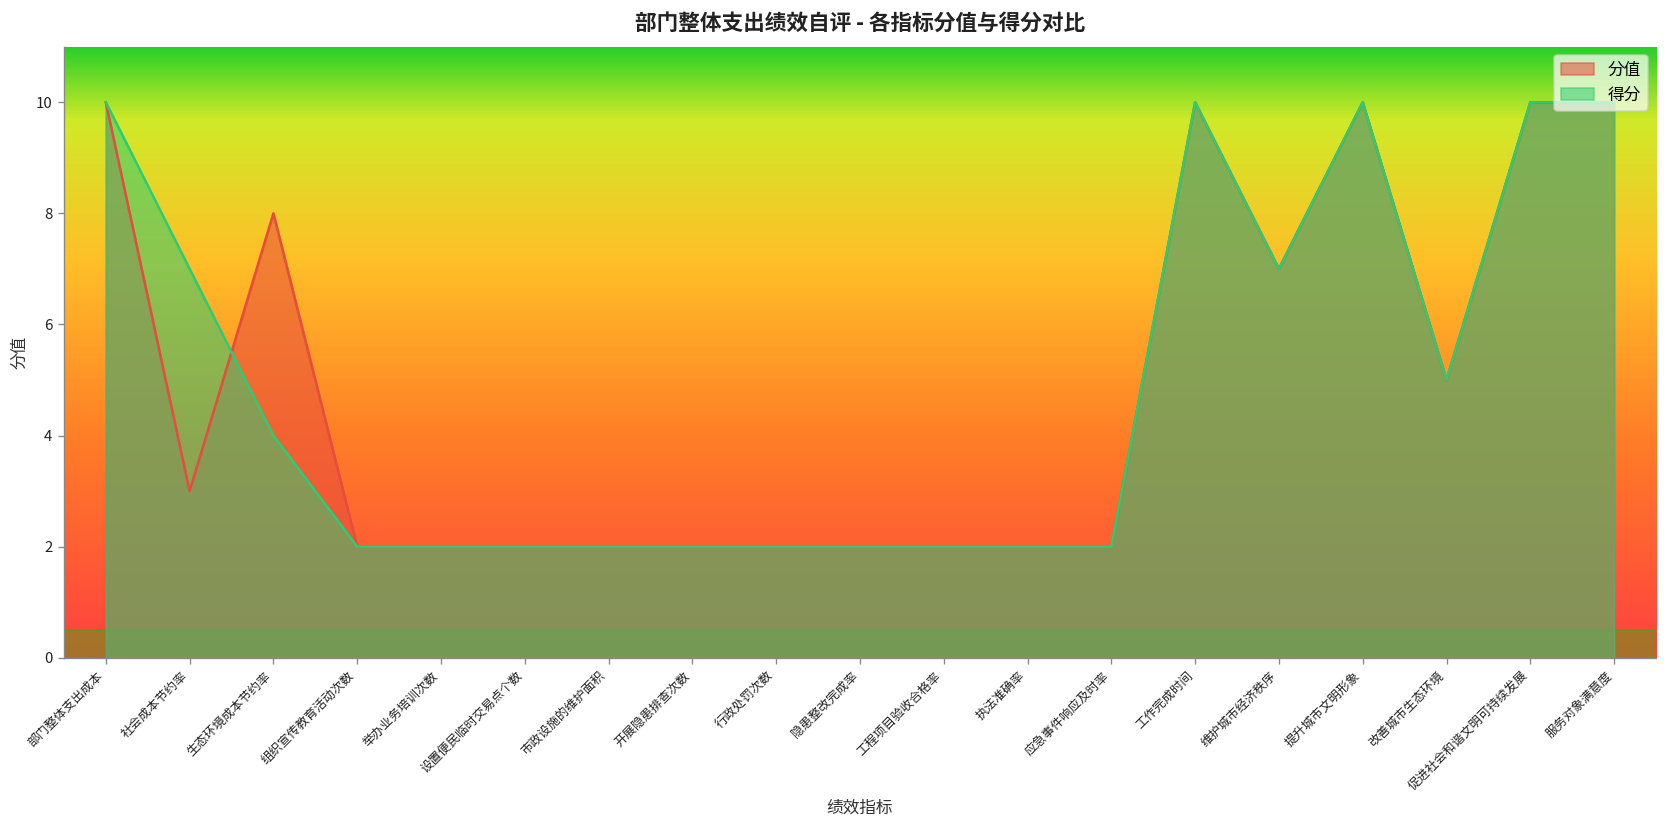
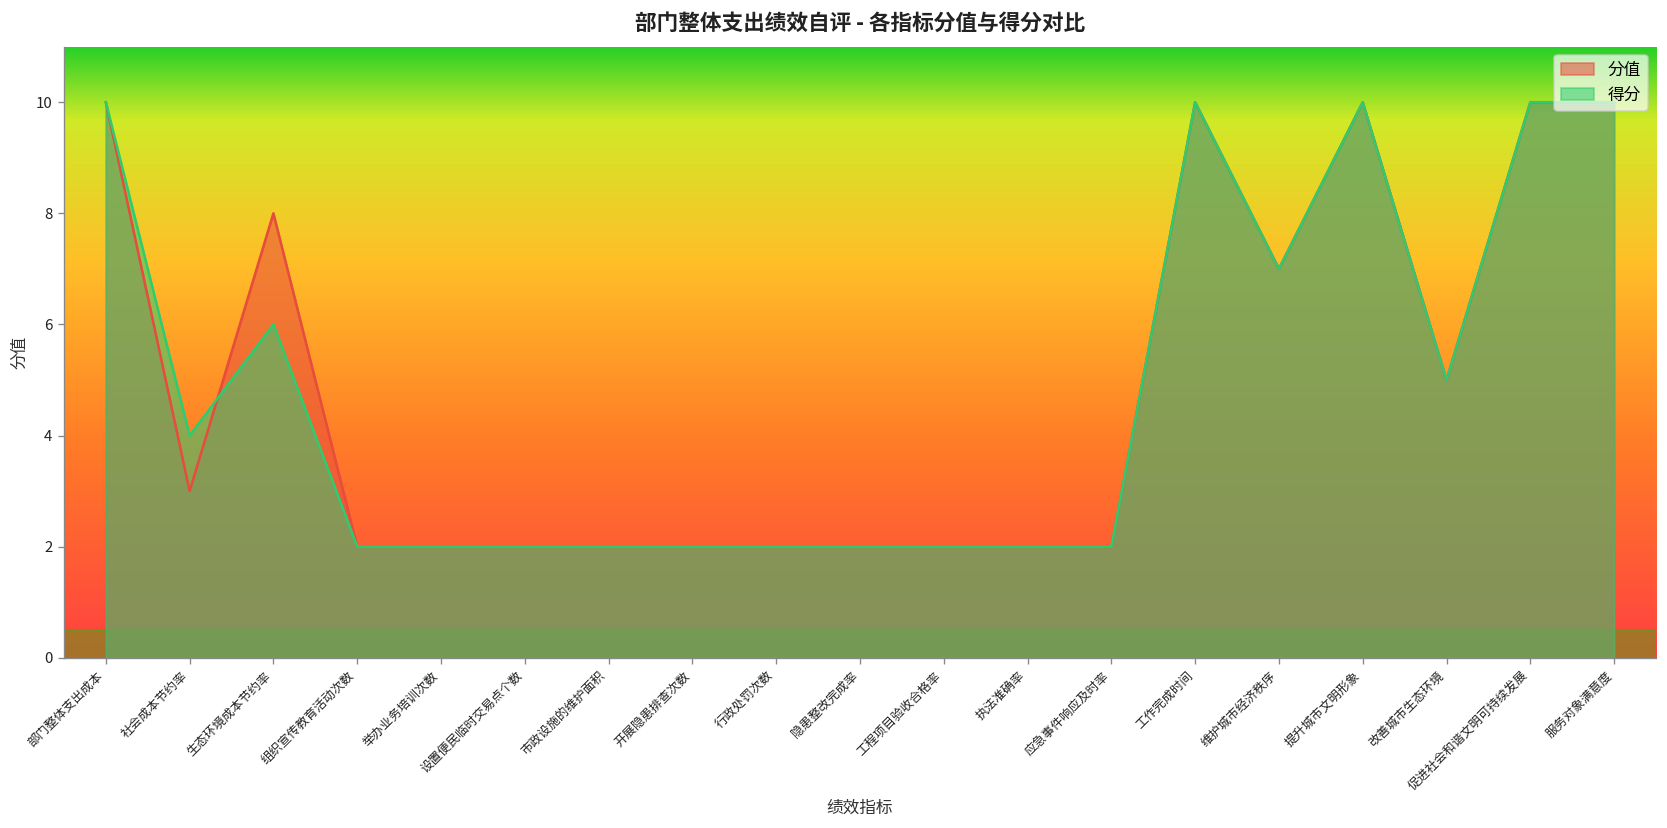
  {
    "分值": {
      "社会成本节约率": 3,
      "生态环境成本节约率": 8
    },
    "得分": {
-     "社会成本节约率": 7,
-     "生态环境成本节约率": 4
+     "社会成本节约率": 4,
+     "生态环境成本节约率": 6
    }
  }
